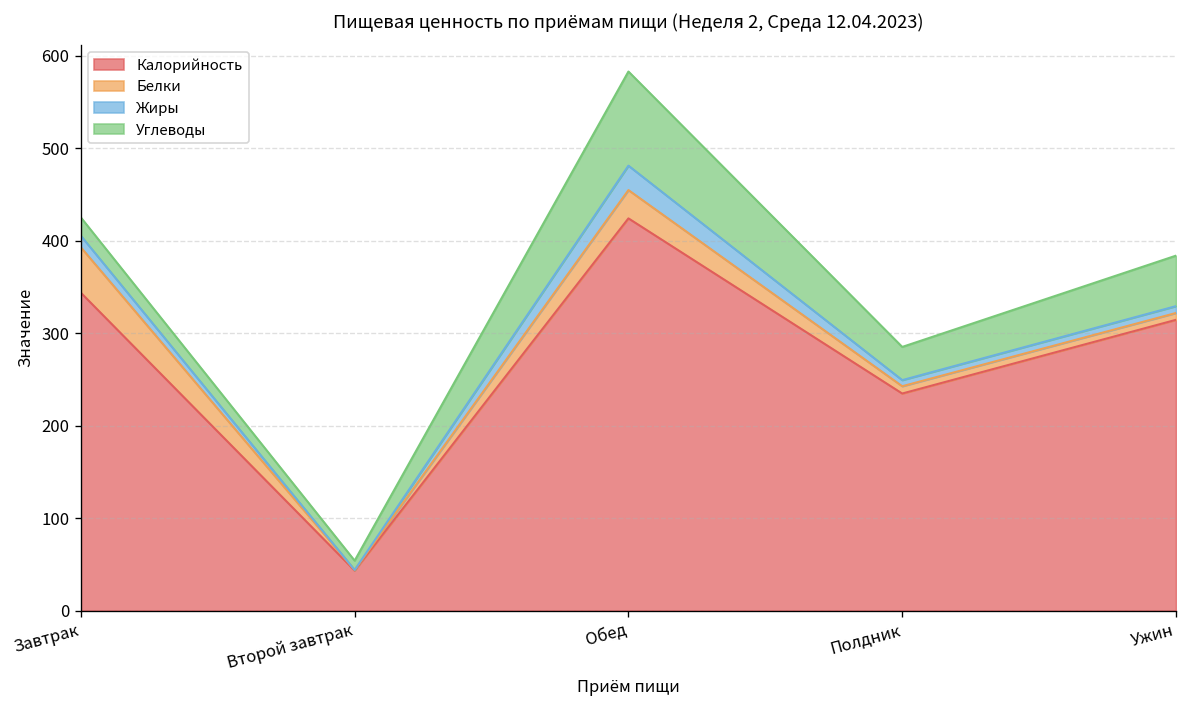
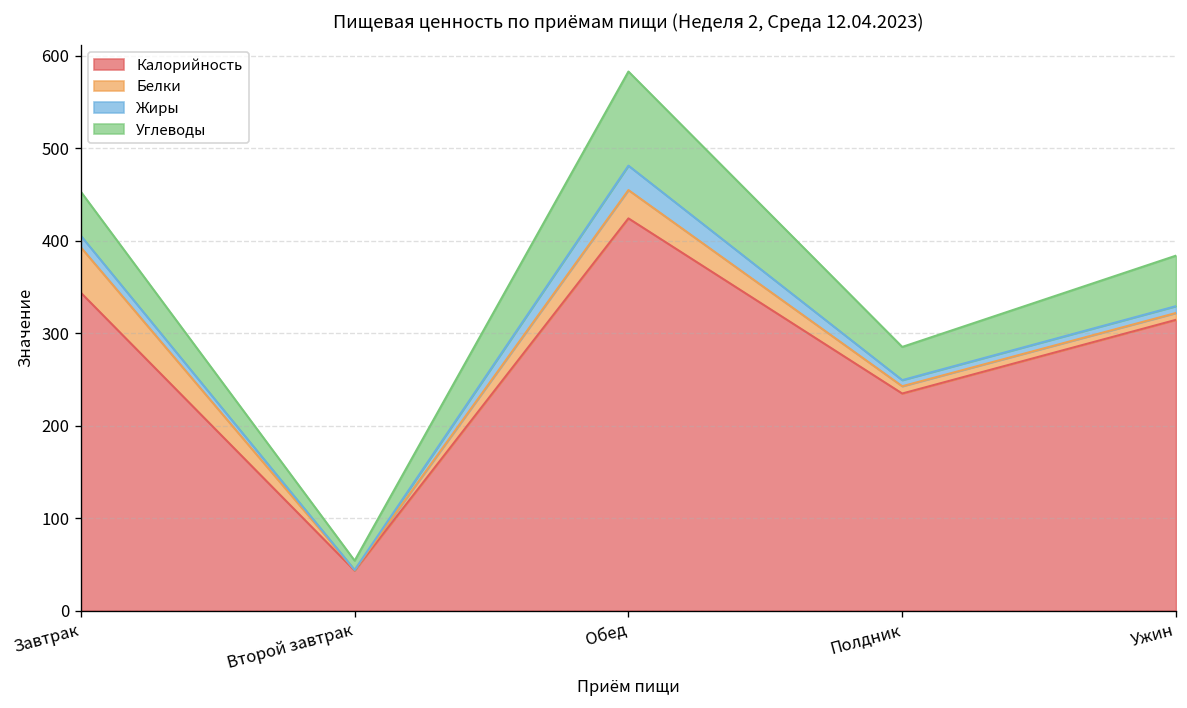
  {
    "Калорийность": {
      "Завтрак": 340,
      "Обед": 420,
      "Полдник": 230,
      "Ужин": 310
    },
    "Белки": {
      "Завтрак": 50,
      "Обед": 30,
      "Полдник": 10,
      "Ужин": 10
    },
    "Жиры": {
      "Завтрак": 10,
      "Обед": 30,
      "Полдник": 10,
      "Ужин": 10
    },
    "Углеводы": {
-     "Завтрак": 20,
+     "Завтрак": 50,
      "Второй завтрак": 10,
      "Обед": 100,
      "Полдник": 40,
      "Ужин": 50
    }
  }
